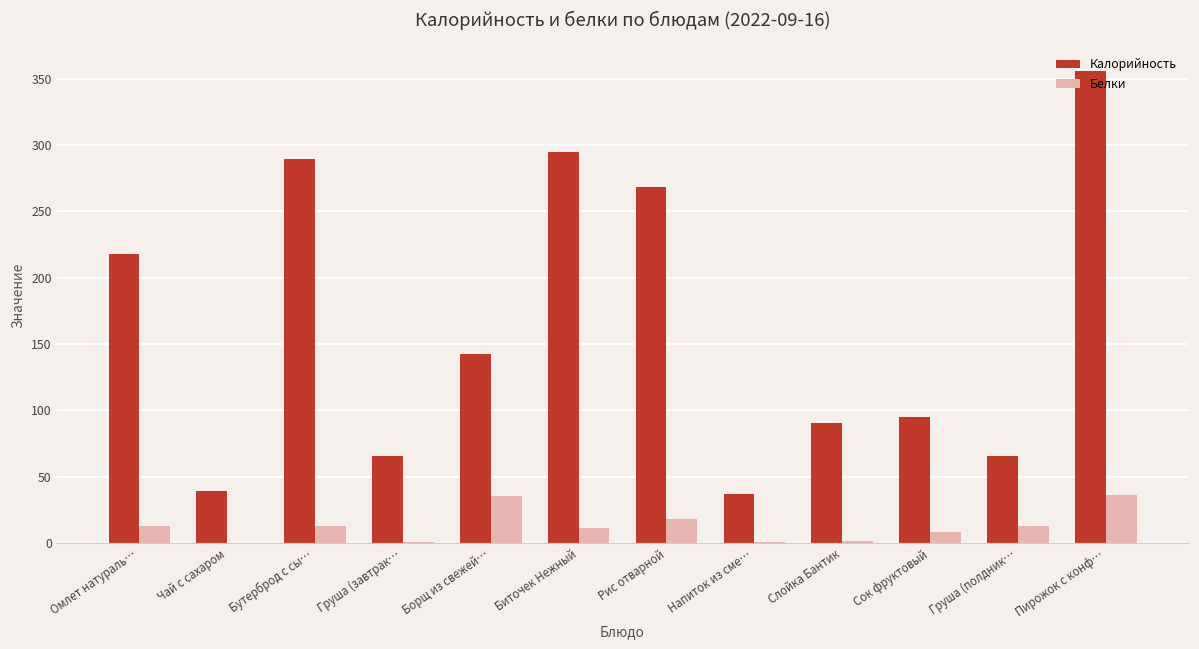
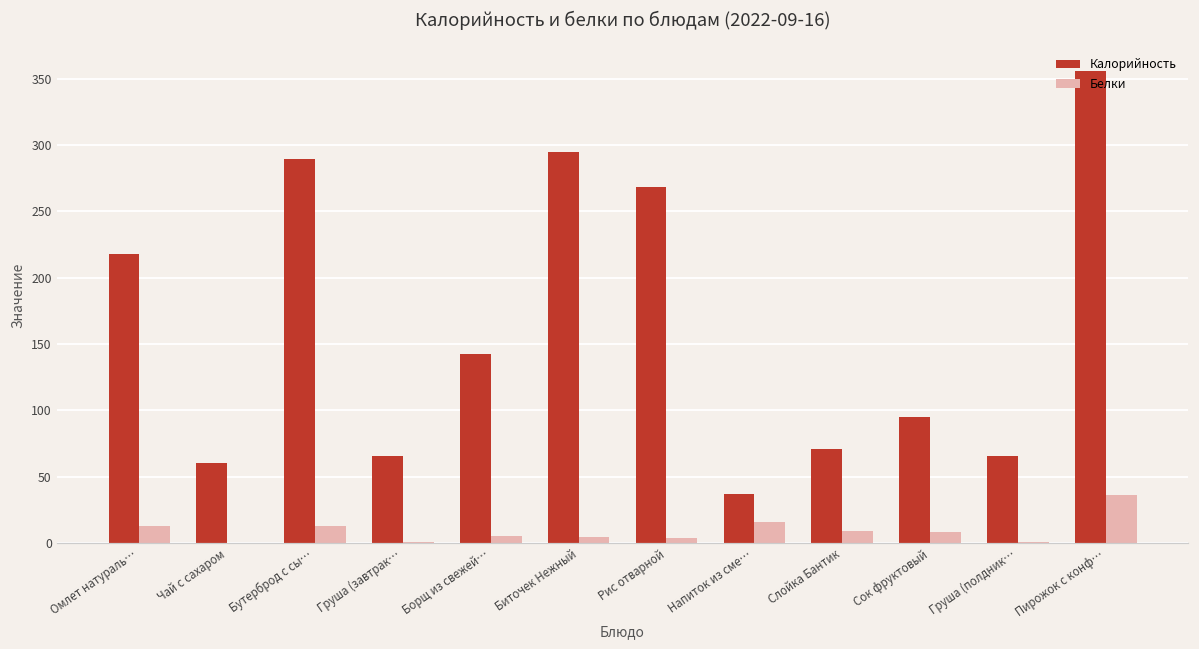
  {
    "Калорийность": {
      "Омлет натураль…": 218,
-     "Чай с сахаром": 39,
+     "Чай с сахаром": 60,
      "Бутерброд с сы…": 290,
      "Груша (завтрак…": 66,
      "Борщ из свежей…": 143,
      "Биточек Нежный": 295,
      "Рис отварной": 268,
      "Напиток из сме…": 37,
-     "Слойка Бантик": 91,
+     "Слойка Бантик": 70,
      "Сок фруктовый": 95,
      "Груша (полдник…": 66,
      "Пирожок с конф…": 356
    },
    "Белки": {
      "Омлет натураль…": 13,
      "Бутерброд с сы…": 13,
-     "Борщ из свежей…": 35,
-     "Биточек Нежный": 12,
-     "Рис отварной": 18,
-     "Напиток из сме…": 0,
-     "Слойка Бантик": 2,
+     "Борщ из свежей…": 5,
+     "Биточек Нежный": 5,
+     "Рис отварной": 4,
+     "Напиток из сме…": 16,
+     "Слойка Бантик": 9,
      "Сок фруктовый": 8,
-     "Груша (полдник…": 12,
+     "Груша (полдник…": 1,
      "Пирожок с конф…": 36
    }
  }
